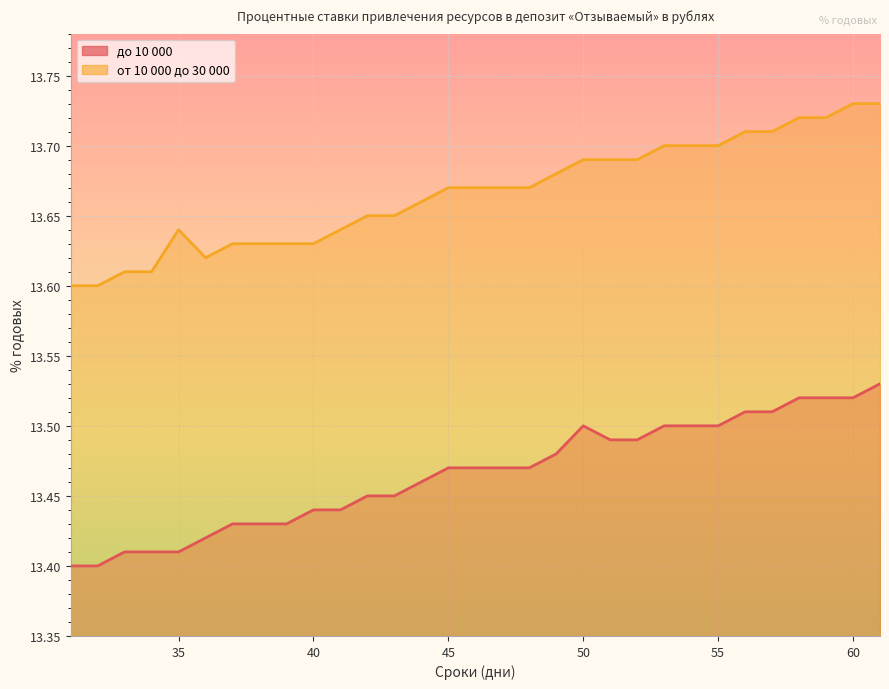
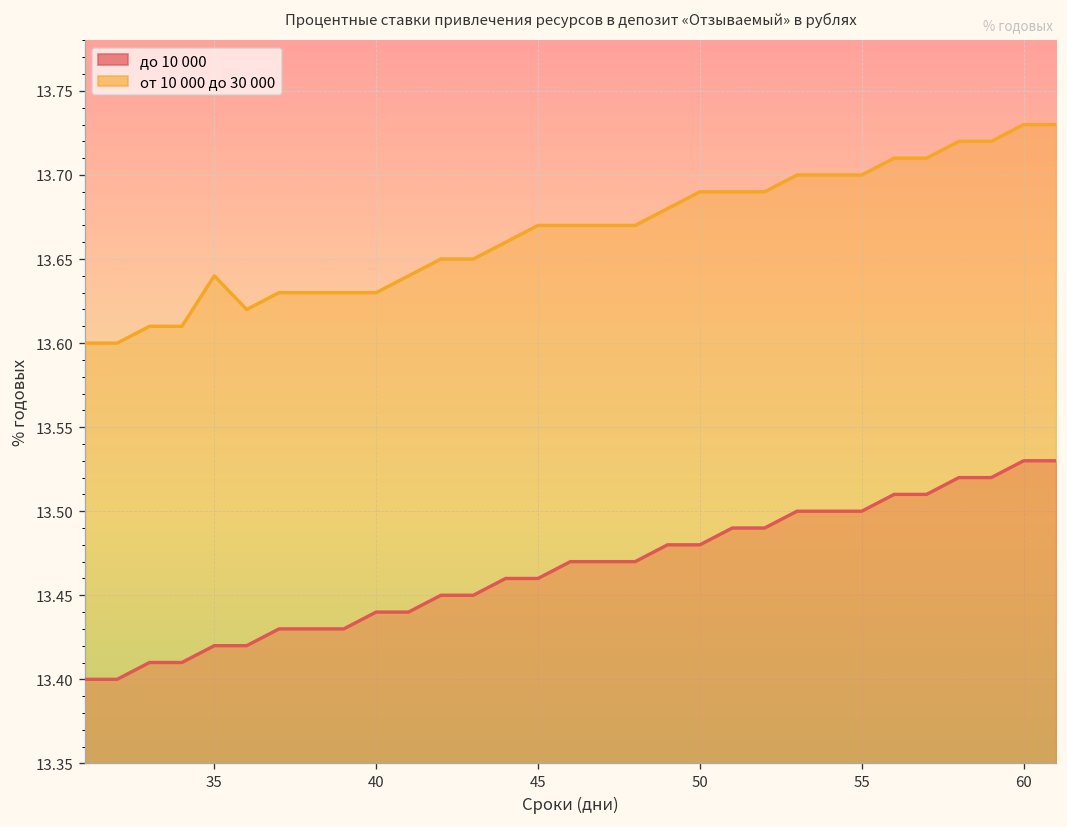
  {
    "до 10 000": {
-     "35": 13.41,
+     "35": 13.42,
      "40": 13.44,
-     "45": 13.47,
-     "50": 13.50,
+     "45": 13.46,
+     "50": 13.48,
      "55": 13.50,
-     "60": 13.52
+     "60": 13.53
    },
    "от 10 000 до 30 000": {
      "35": 13.64,
      "40": 13.63,
      "45": 13.67,
      "50": 13.69,
      "55": 13.70,
      "60": 13.73
    }
  }
